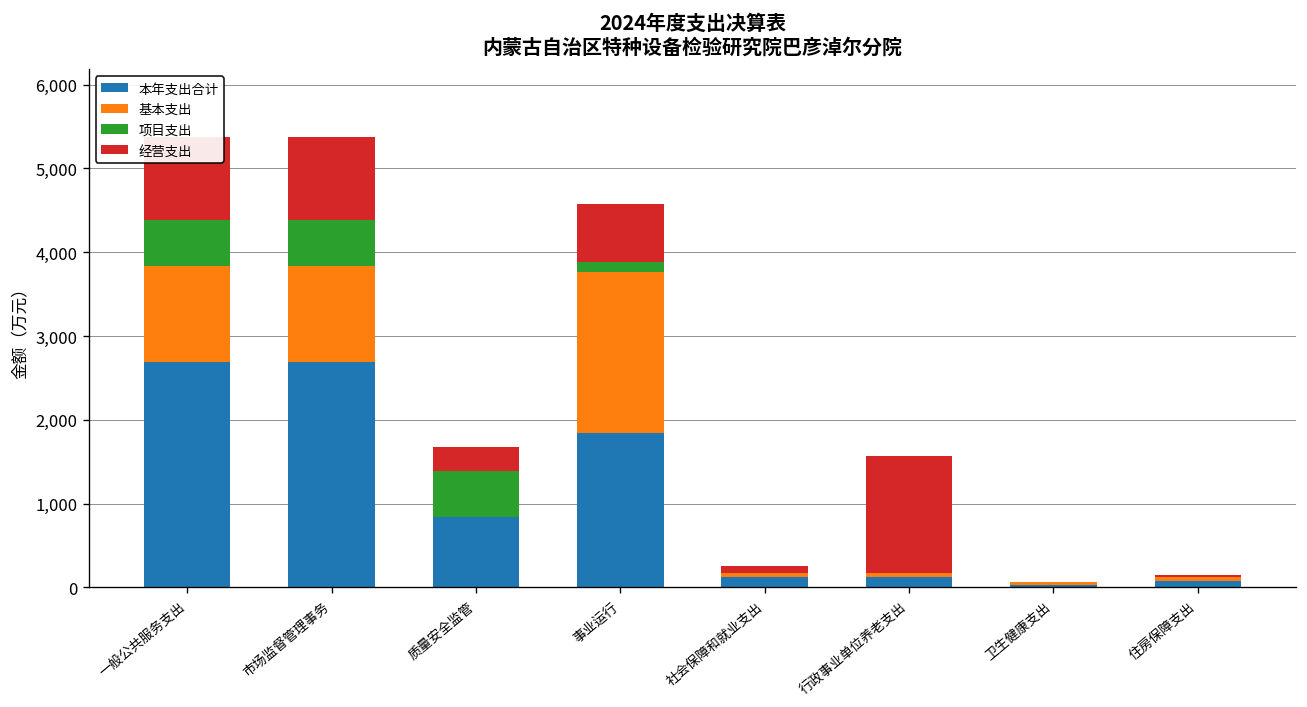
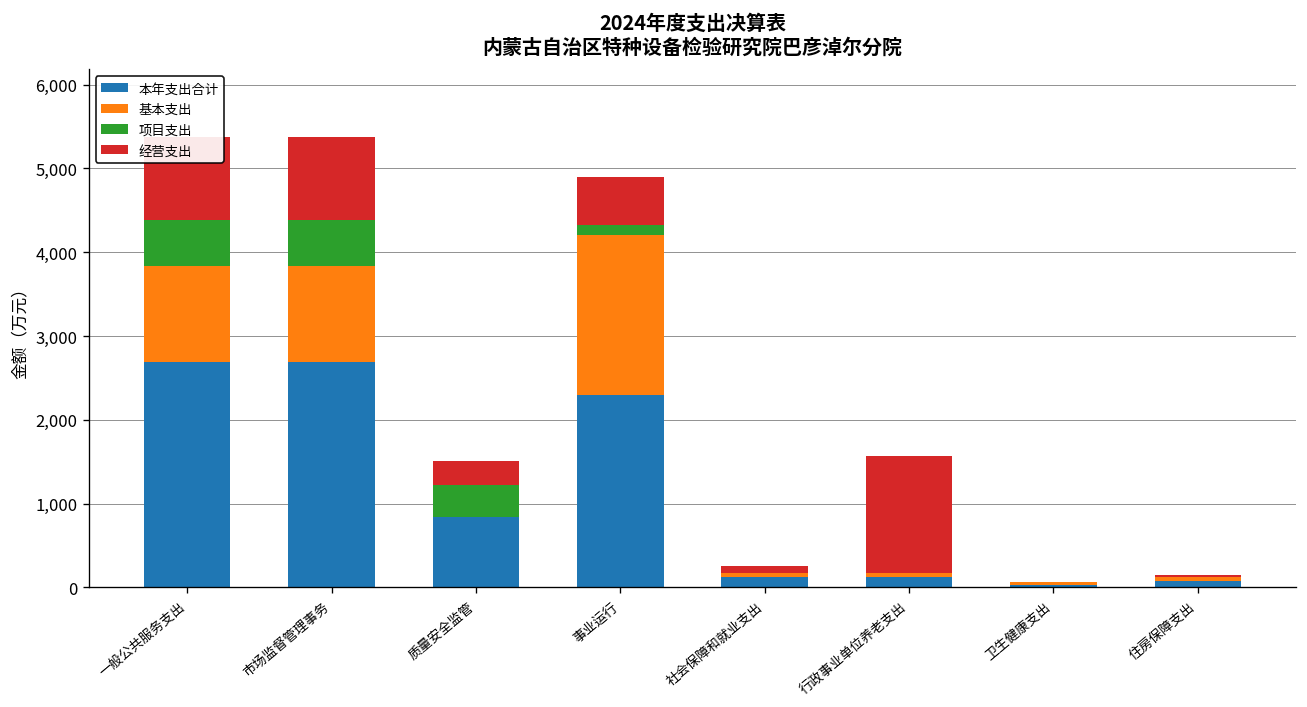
  {
    "本年支出合计": {
      "一般公共服务支出": "2,700",
      "市场监督管理事务": "2,700",
      "质量安全监管": "800",
-     "事业运行": "1,800",
+     "事业运行": "2,300",
      "社会保障和就业支出": "100",
      "行政事业单位养老支出": "100",
      "住房保障支出": "100"
    },
    "基本支出": {
      "一般公共服务支出": "1,100",
      "市场监督管理事务": "1,100",
      "质量安全监管": "0",
      "事业运行": "1,900",
      "社会保障和就业支出": "0",
      "行政事业单位养老支出": "0",
      "住房保障支出": "100"
    },
    "项目支出": {
      "一般公共服务支出": "600",
      "市场监督管理事务": "600",
-     "质量安全监管": "600",
+     "质量安全监管": "400",
      "事业运行": "100",
      "社会保障和就业支出": "0",
      "行政事业单位养老支出": "0",
      "卫生健康支出": "0",
      "住房保障支出": "0"
    },
    "经营支出": {
      "市场监督管理事务": "1,000",
      "质量安全监管": "300",
-     "事业运行": "700",
+     "事业运行": "600",
      "社会保障和就业支出": "100",
      "行政事业单位养老支出": "1,400"
    }
  }
